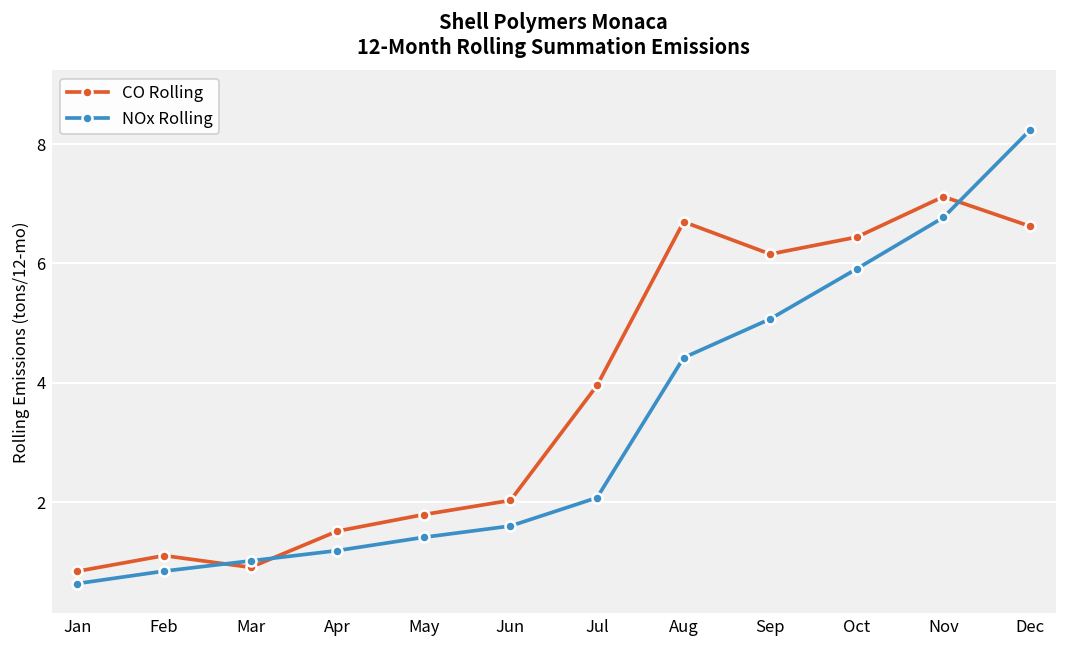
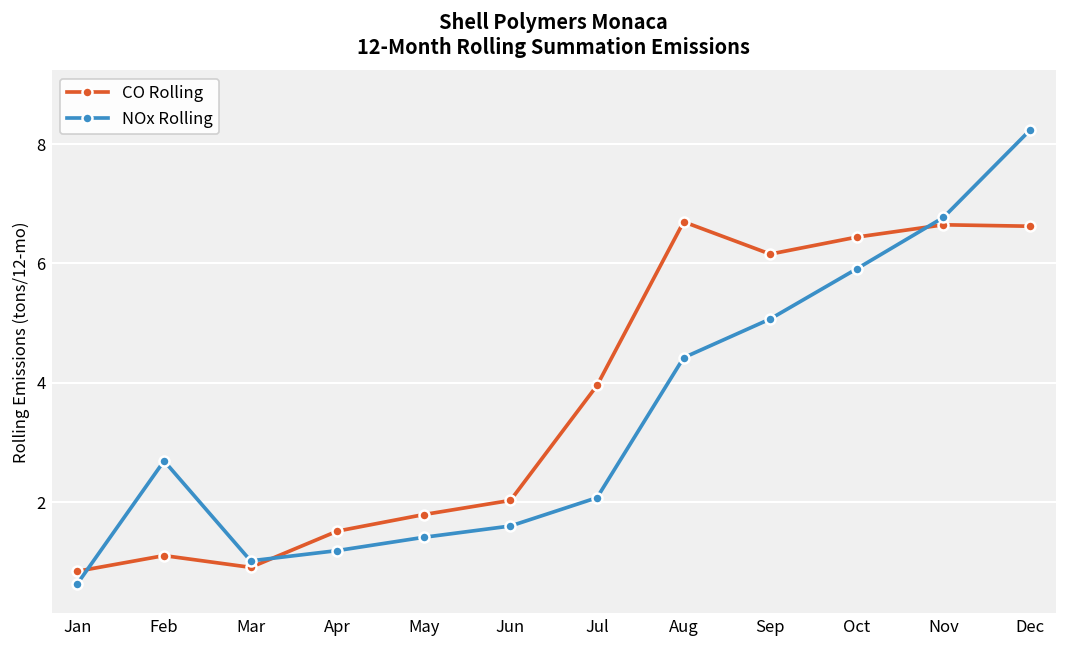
  {
    "CO Rolling": {
      "Jan": 0.8,
      "Feb": 1.1,
      "Mar": 0.9,
      "Apr": 1.5,
      "May": 1.8,
      "Jun": 2.0,
      "Jul": 4.0,
      "Aug": 6.7,
      "Sep": 6.2,
      "Oct": 6.4,
-     "Nov": 7.1,
+     "Nov": 6.6,
      "Dec": 6.6
    },
    "NOx Rolling": {
      "Jan": 0.6,
-     "Feb": 0.8,
+     "Feb": 2.7,
      "Mar": 1.0,
      "Apr": 1.2,
      "May": 1.4,
      "Jun": 1.6,
      "Jul": 2.1,
      "Aug": 4.4,
      "Sep": 5.1,
      "Oct": 5.9,
      "Nov": 6.8,
      "Dec": 8.2
    }
  }
